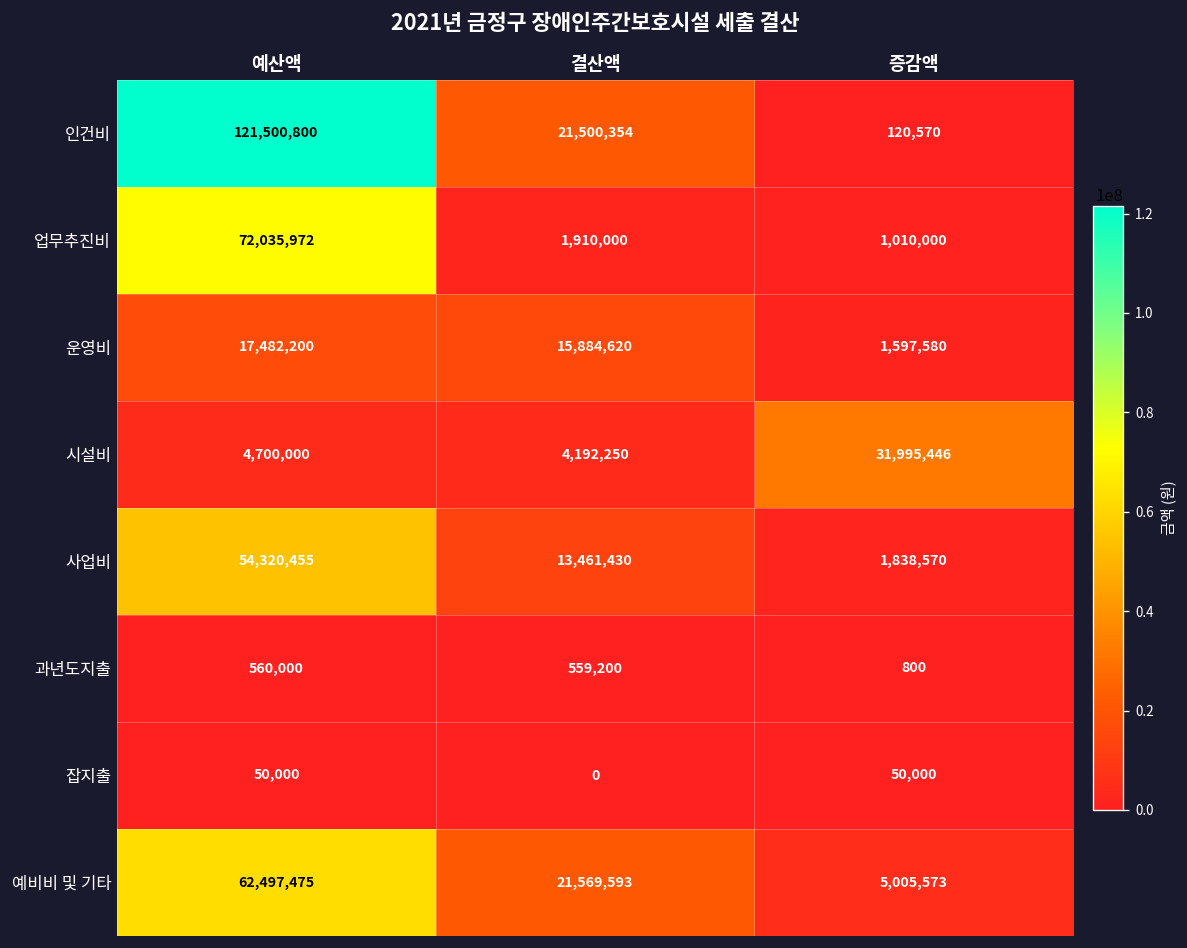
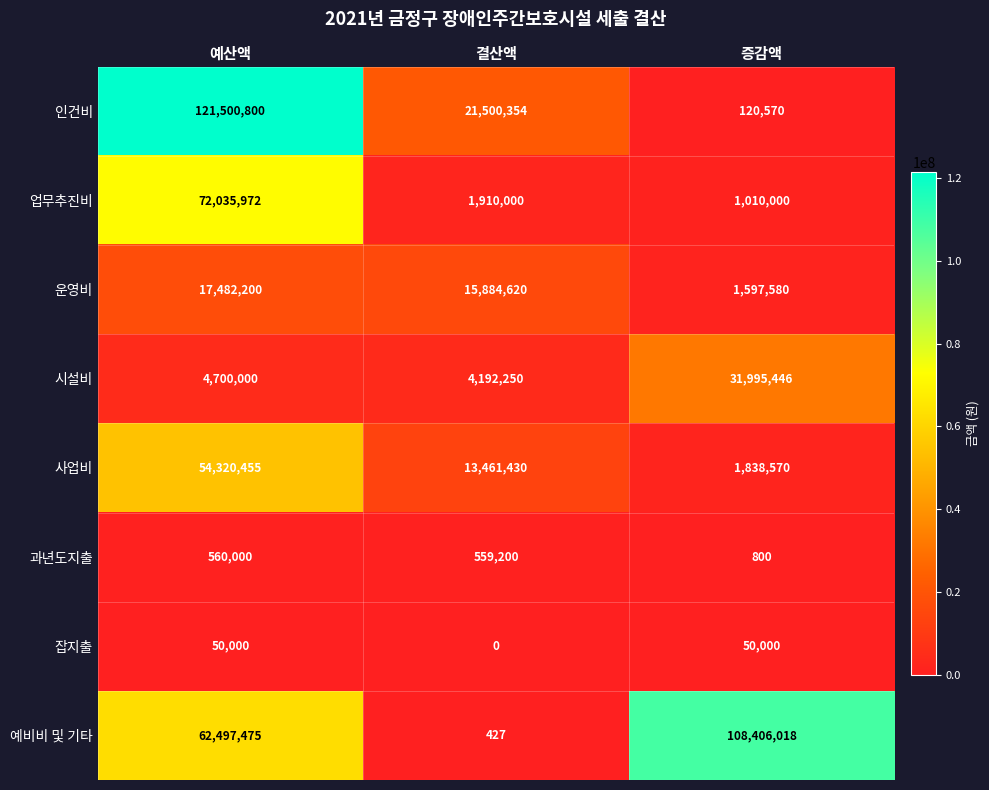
  {
    "인건비": {
      "예산액": "121,500,800",
      "결산액": "21,500,354",
      "증감액": "120,570"
    },
    "업무추진비": {
      "예산액": "72,035,972",
      "결산액": "1,910,000",
      "증감액": "1,010,000"
    },
    "운영비": {
      "예산액": "17,482,200",
      "결산액": "15,884,620",
      "증감액": "1,597,580"
    },
    "시설비": {
      "예산액": "4,700,000",
      "결산액": "4,192,250",
      "증감액": "31,995,446"
    },
    "사업비": {
      "예산액": "54,320,455",
      "결산액": "13,461,430",
      "증감액": "1,838,570"
    },
    "과년도지출": {
      "예산액": "560,000",
      "결산액": "559,200",
      "증감액": "800"
    },
    "잡지출": {
      "예산액": "50,000",
      "결산액": "0",
      "증감액": "50,000"
    },
    "예비비 및 기타": {
      "예산액": "62,497,475",
-     "결산액": "21,569,593",
-     "증감액": "5,005,573"
+     "결산액": "427",
+     "증감액": "108,406,018"
    }
  }
